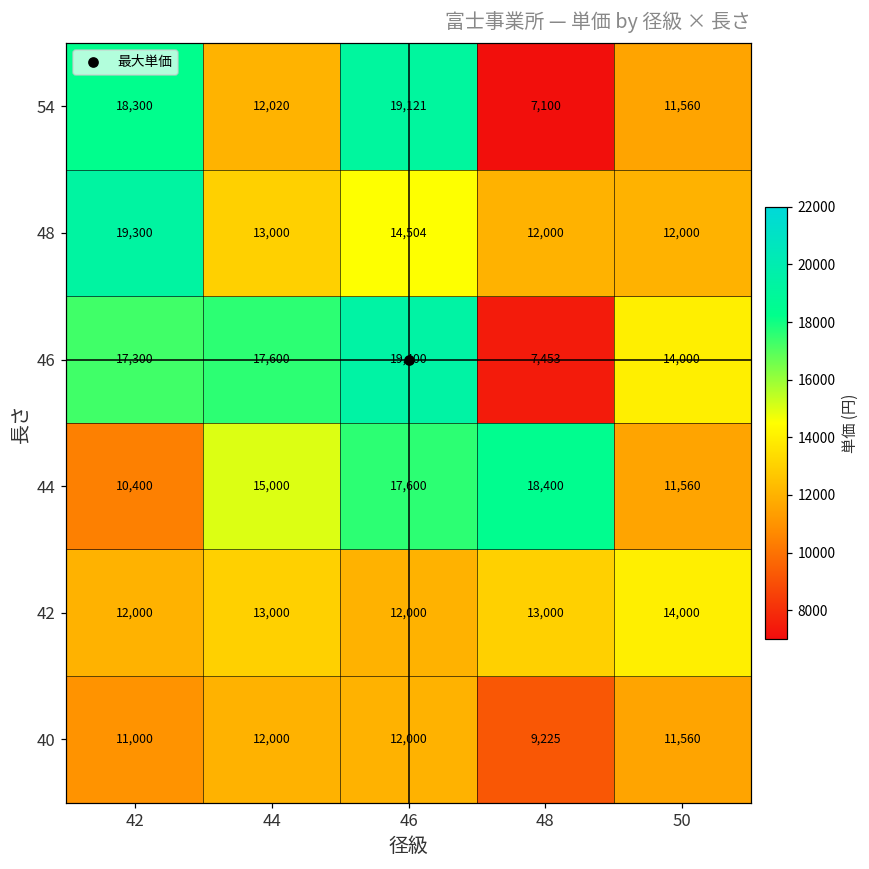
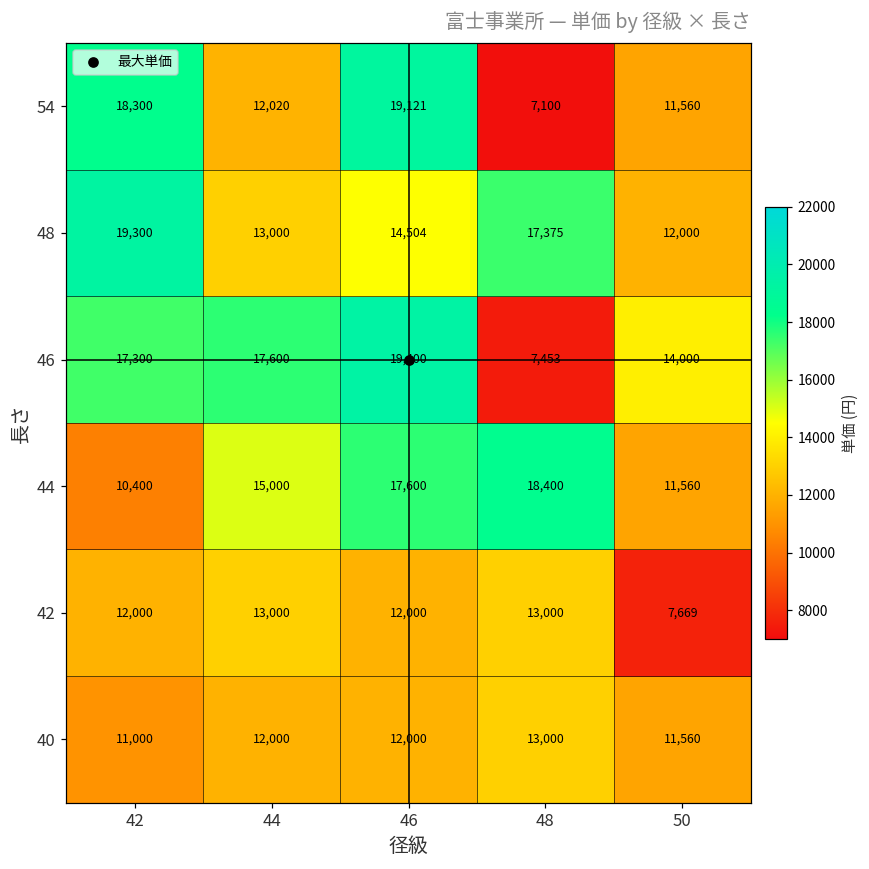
  {
    "54": {
      "42": "18,300",
      "44": "12,020",
      "46": "19,121",
      "48": "7,100",
      "50": "11,560"
    },
    "48": {
      "42": "19,300",
      "44": "13,000",
      "46": "14,504",
-     "48": "12,000",
+     "48": "17,375",
      "50": "12,000"
    },
    "46": {
      "42": "17,300",
      "44": "17,600",
      "48": "7,453",
      "50": "14,000"
    },
    "44": {
      "42": "10,400",
      "44": "15,000",
      "46": "17,600",
      "48": "18,400",
      "50": "11,560"
    },
    "42": {
      "42": "12,000",
      "44": "13,000",
      "46": "12,000",
      "48": "13,000",
-     "50": "14,000"
+     "50": "7,669"
    },
    "40": {
      "42": "11,000",
      "44": "12,000",
      "46": "12,000",
-     "48": "9,225",
+     "48": "13,000",
      "50": "11,560"
    }
  }
